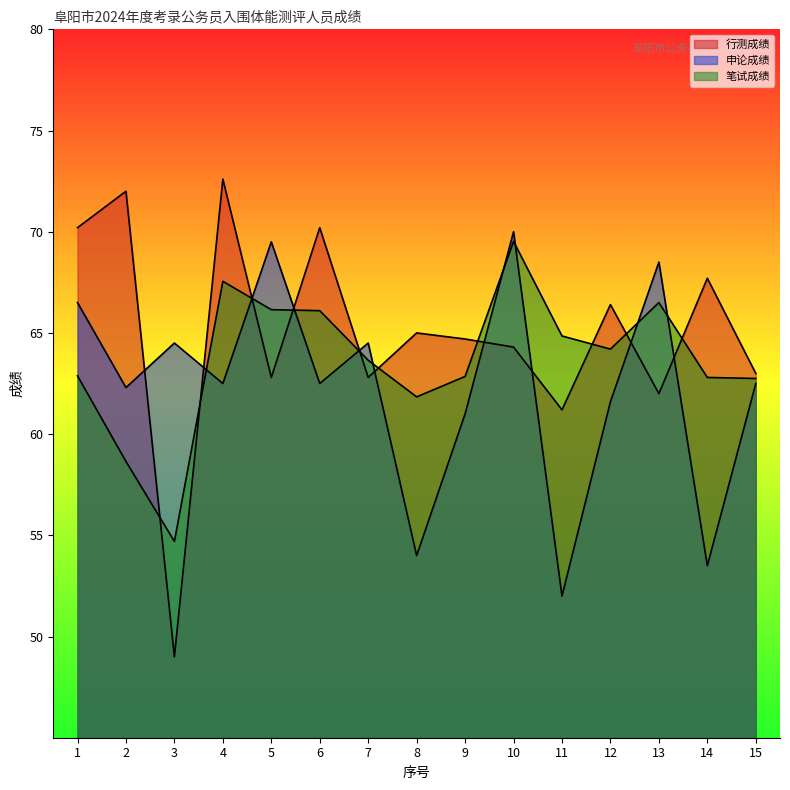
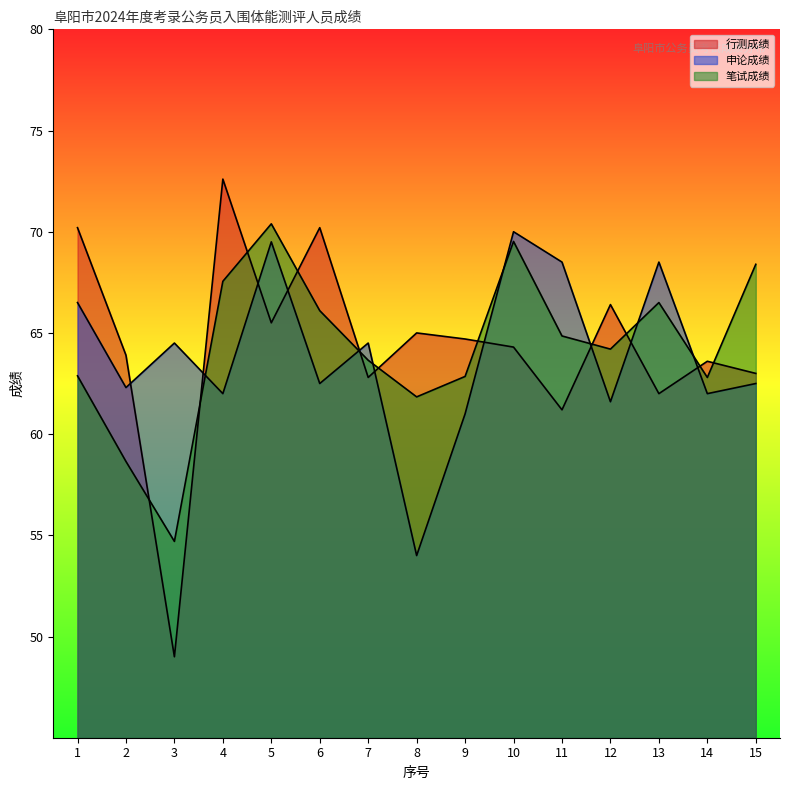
  {
    "行测成绩": {
      "1": 70.2,
-     "2": 72.0,
+     "2": 63.9,
      "3": 49.0,
      "4": 72.6,
-     "5": 62.8,
+     "5": 65.5,
      "6": 70.2,
      "7": 62.8,
      "8": 65.0,
      "9": 64.7,
      "10": 64.3,
      "11": 61.2,
      "12": 66.4,
      "13": 62.0,
-     "14": 67.7,
+     "14": 63.6,
      "15": 63.0
    },
    "申论成绩": {
      "1": 66.5,
      "2": 62.3,
      "3": 64.5,
-     "4": 62.5,
+     "4": 62.0,
      "5": 69.5,
      "6": 62.5,
      "7": 64.5,
      "8": 54.0,
      "9": 61.0,
      "10": 70.0,
-     "11": 52.0,
+     "11": 68.5,
      "12": 61.6,
      "13": 68.5,
-     "14": 53.5,
+     "14": 62.0,
      "15": 62.5
    },
    "笔试成绩": {
      "1": 62.9,
      "2": 58.7,
      "3": 54.7,
      "4": 67.6,
-     "5": 66.2,
+     "5": 70.4,
      "6": 66.1,
      "7": 63.7,
      "8": 61.8,
      "9": 62.9,
      "10": 69.5,
      "11": 64.9,
      "12": 64.2,
      "13": 66.5,
      "14": 62.8,
-     "15": 62.8
+     "15": 68.4
    }
  }
